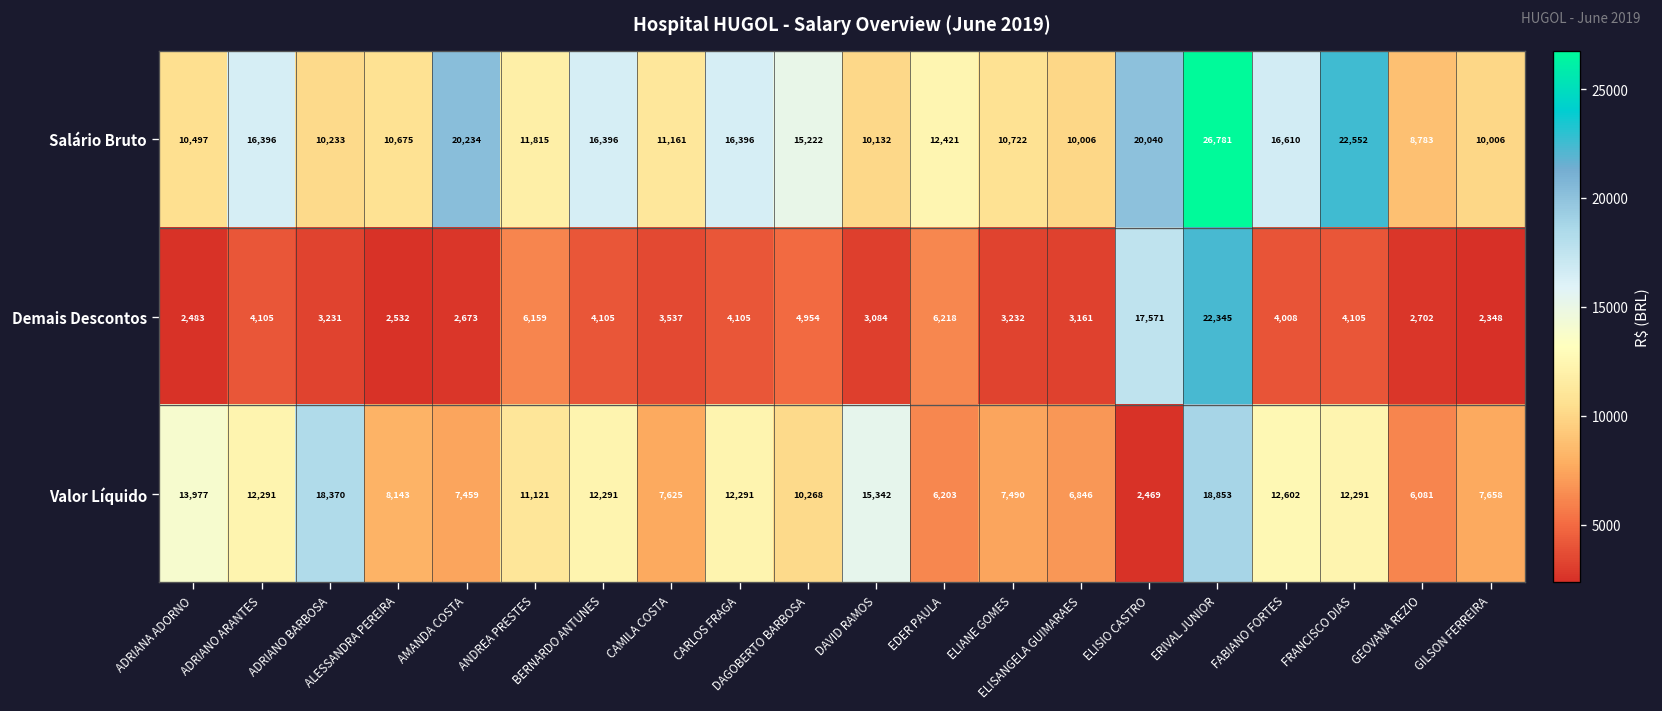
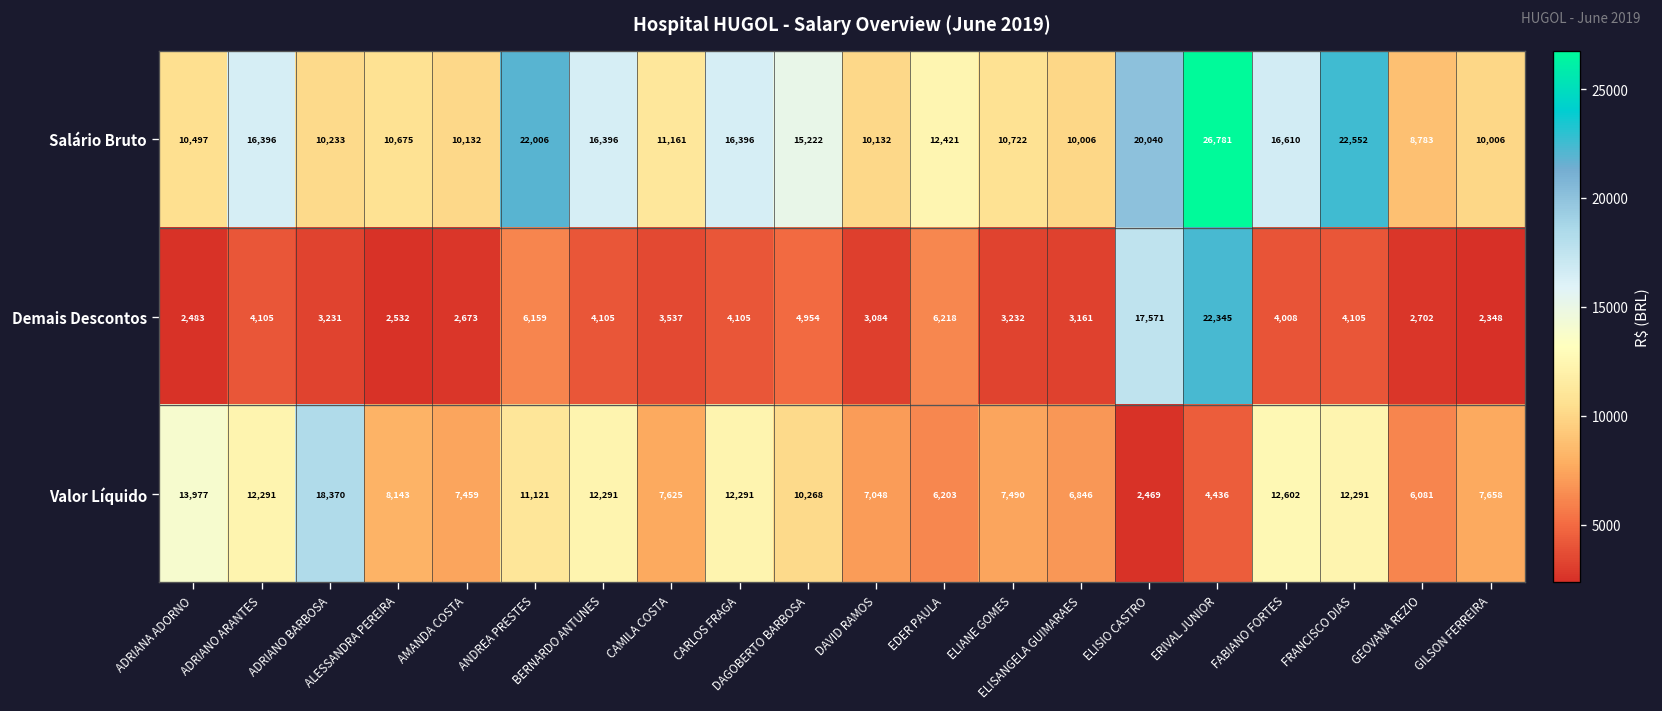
  {
    "Salário Bruto": {
      "ADRIANA ADORNO": "10,497",
      "ADRIANO ARANTES": "16,396",
      "ADRIANO BARBOSA": "10,233",
      "ALESSANDRA PEREIRA": "10,675",
-     "AMANDA COSTA": "20,234",
-     "ANDREA PRESTES": "11,815",
+     "AMANDA COSTA": "10,132",
+     "ANDREA PRESTES": "22,006",
      "BERNARDO ANTUNES": "16,396",
      "CAMILA COSTA": "11,161",
      "CARLOS FRAGA": "16,396",
      "DAGOBERTO BARBOSA": "15,222",
      "DAVID RAMOS": "10,132",
      "EDER PAULA": "12,421",
      "ELIANE GOMES": "10,722",
      "ELISANGELA GUIMARAES": "10,006",
      "ELISIO CASTRO": "20,040",
      "ERIVAL JUNIOR": "26,781",
      "FABIANO FORTES": "16,610",
      "FRANCISCO DIAS": "22,552",
      "GEOVANA REZIO": "8,783",
      "GILSON FERREIRA": "10,006"
    },
    "Demais Descontos": {
      "ADRIANA ADORNO": "2,483",
      "ADRIANO ARANTES": "4,105",
      "ADRIANO BARBOSA": "3,231",
      "ALESSANDRA PEREIRA": "2,532",
      "AMANDA COSTA": "2,673",
      "ANDREA PRESTES": "6,159",
      "BERNARDO ANTUNES": "4,105",
      "CAMILA COSTA": "3,537",
      "CARLOS FRAGA": "4,105",
      "DAGOBERTO BARBOSA": "4,954",
      "DAVID RAMOS": "3,084",
      "EDER PAULA": "6,218",
      "ELIANE GOMES": "3,232",
      "ELISANGELA GUIMARAES": "3,161",
      "ELISIO CASTRO": "17,571",
      "ERIVAL JUNIOR": "22,345",
      "FABIANO FORTES": "4,008",
      "FRANCISCO DIAS": "4,105",
      "GEOVANA REZIO": "2,702",
      "GILSON FERREIRA": "2,348"
    },
    "Valor Líquido": {
      "ADRIANA ADORNO": "13,977",
      "ADRIANO ARANTES": "12,291",
      "ADRIANO BARBOSA": "18,370",
      "ALESSANDRA PEREIRA": "8,143",
      "AMANDA COSTA": "7,459",
      "ANDREA PRESTES": "11,121",
      "BERNARDO ANTUNES": "12,291",
      "CAMILA COSTA": "7,625",
      "CARLOS FRAGA": "12,291",
      "DAGOBERTO BARBOSA": "10,268",
-     "DAVID RAMOS": "15,342",
+     "DAVID RAMOS": "7,048",
      "EDER PAULA": "6,203",
      "ELIANE GOMES": "7,490",
      "ELISANGELA GUIMARAES": "6,846",
      "ELISIO CASTRO": "2,469",
-     "ERIVAL JUNIOR": "18,853",
+     "ERIVAL JUNIOR": "4,436",
      "FABIANO FORTES": "12,602",
      "FRANCISCO DIAS": "12,291",
      "GEOVANA REZIO": "6,081",
      "GILSON FERREIRA": "7,658"
    }
  }
